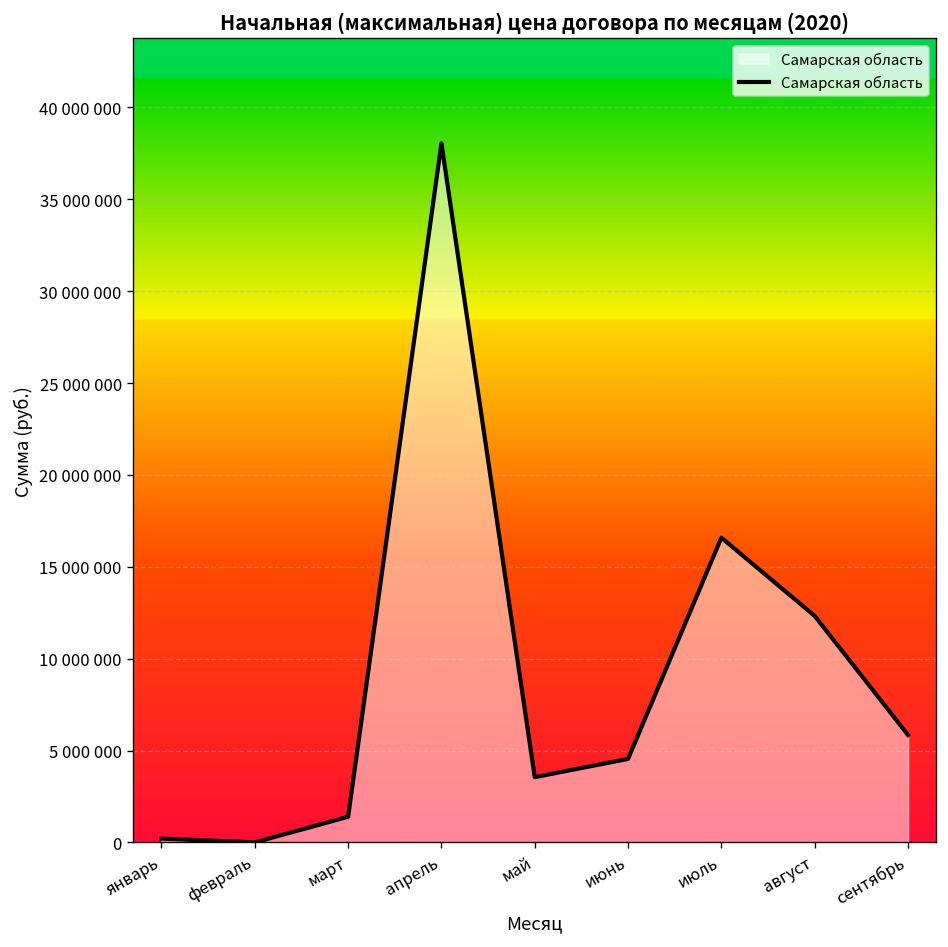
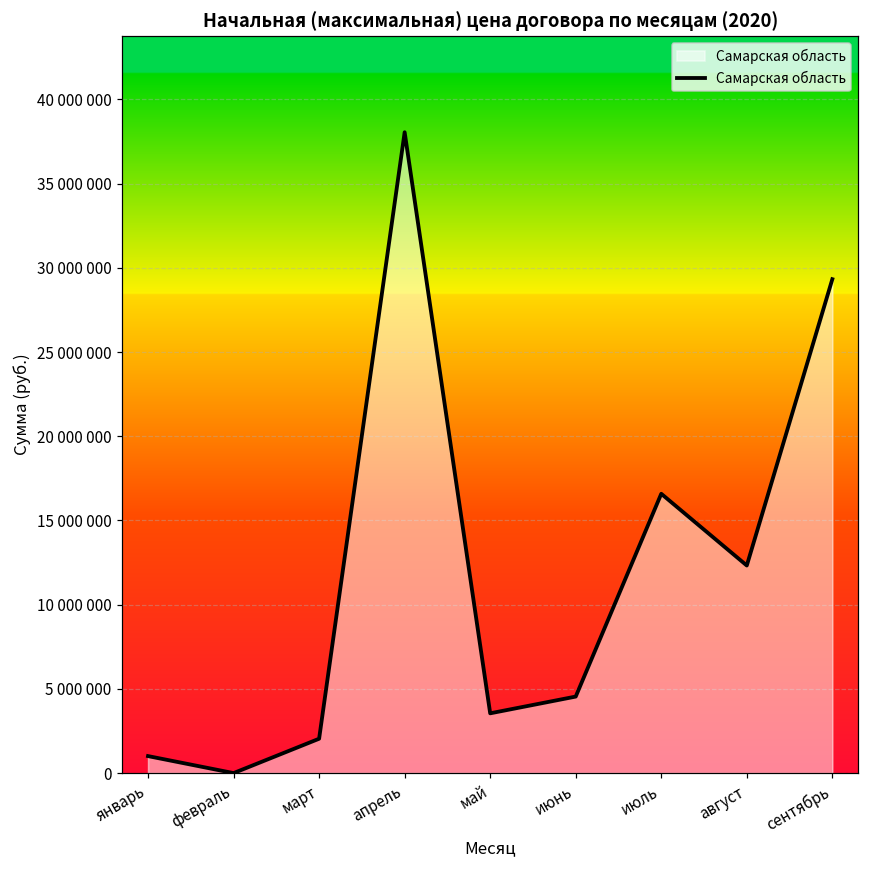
  {
-   "январь": 200000,
+   "январь": 1000000,
    "февраль": 0,
-   "март": 1400000,
+   "март": 2000000,
    "апрель": 38100000,
    "май": 3500000,
    "июнь": 4500000,
    "июль": 16600000,
    "август": 12300000,
-   "сентябрь": 5800000
+   "сентябрь": 29300000
  }
